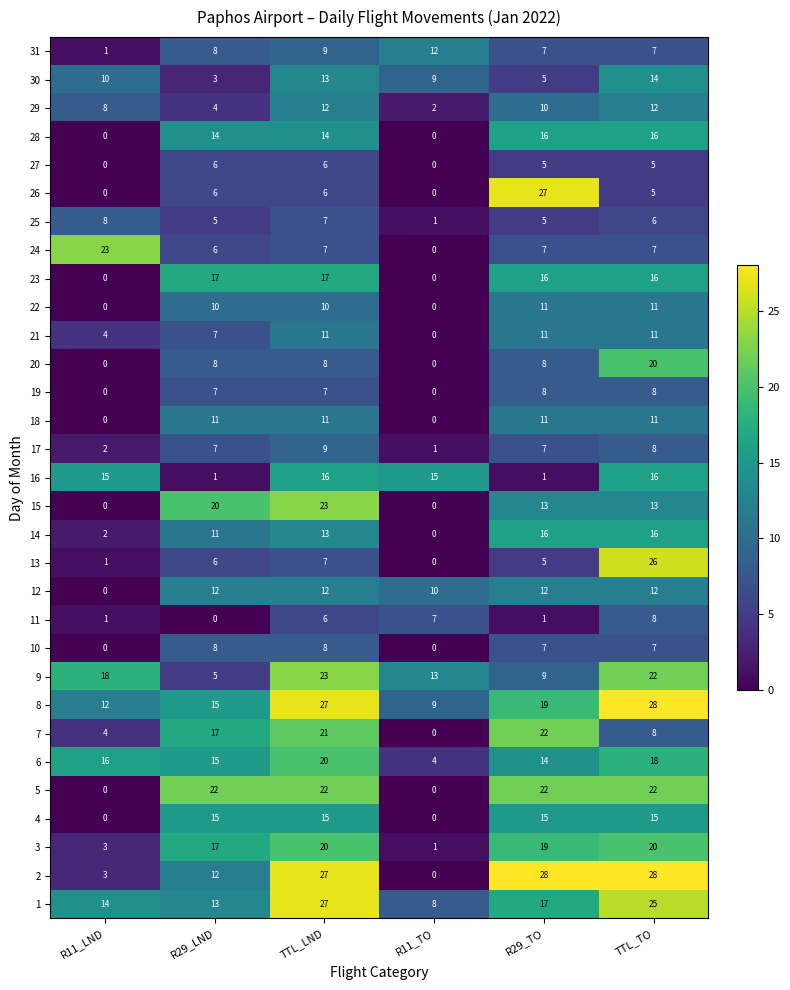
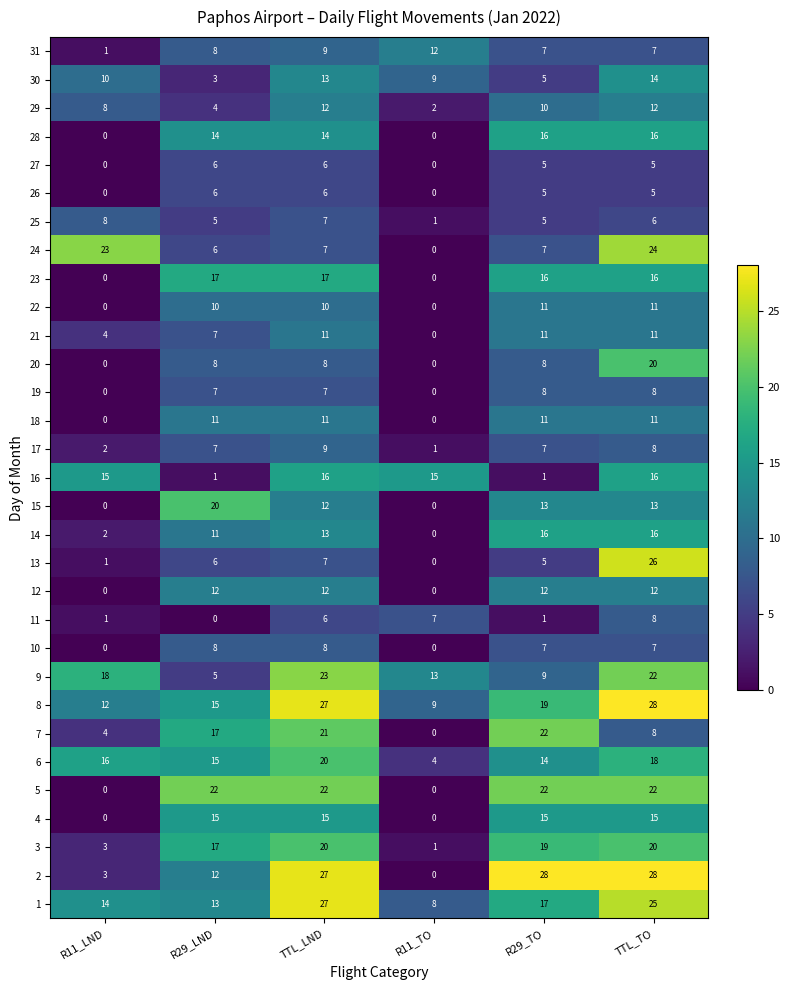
  {
    "31": {
      "R11_LND": 1,
      "R29_LND": 8,
      "TTL_LND": 9,
      "R11_TO": 12,
      "R29_TO": 7,
      "TTL_TO": 7
    },
    "30": {
      "R11_LND": 10,
      "R29_LND": 3,
      "TTL_LND": 13,
      "R11_TO": 9,
      "R29_TO": 5,
      "TTL_TO": 14
    },
    "29": {
      "R11_LND": 8,
      "R29_LND": 4,
      "TTL_LND": 12,
      "R11_TO": 2,
      "R29_TO": 10,
      "TTL_TO": 12
    },
    "28": {
      "R11_LND": 0,
      "R29_LND": 14,
      "TTL_LND": 14,
      "R11_TO": 0,
      "R29_TO": 16,
      "TTL_TO": 16
    },
    "27": {
      "R11_LND": 0,
      "R29_LND": 6,
      "TTL_LND": 6,
      "R11_TO": 0,
      "R29_TO": 5,
      "TTL_TO": 5
    },
    "26": {
      "R11_LND": 0,
      "R29_LND": 6,
      "TTL_LND": 6,
      "R11_TO": 0,
-     "R29_TO": 27,
+     "R29_TO": 5,
      "TTL_TO": 5
    },
    "25": {
      "R11_LND": 8,
      "R29_LND": 5,
      "TTL_LND": 7,
      "R11_TO": 1,
      "R29_TO": 5,
      "TTL_TO": 6
    },
    "24": {
      "R11_LND": 23,
      "R29_LND": 6,
      "TTL_LND": 7,
      "R11_TO": 0,
      "R29_TO": 7,
-     "TTL_TO": 7
+     "TTL_TO": 24
    },
    "23": {
      "R11_LND": 0,
      "R29_LND": 17,
      "TTL_LND": 17,
      "R11_TO": 0,
      "R29_TO": 16,
      "TTL_TO": 16
    },
    "22": {
      "R11_LND": 0,
      "R29_LND": 10,
      "TTL_LND": 10,
      "R11_TO": 0,
      "R29_TO": 11,
      "TTL_TO": 11
    },
    "21": {
      "R11_LND": 4,
      "R29_LND": 7,
      "TTL_LND": 11,
      "R11_TO": 0,
      "R29_TO": 11,
      "TTL_TO": 11
    },
    "20": {
      "R11_LND": 0,
      "R29_LND": 8,
      "TTL_LND": 8,
      "R11_TO": 0,
      "R29_TO": 8,
      "TTL_TO": 20
    },
    "19": {
      "R11_LND": 0,
      "R29_LND": 7,
      "TTL_LND": 7,
      "R11_TO": 0,
      "R29_TO": 8,
      "TTL_TO": 8
    },
    "18": {
      "R11_LND": 0,
      "R29_LND": 11,
      "TTL_LND": 11,
      "R11_TO": 0,
      "R29_TO": 11,
      "TTL_TO": 11
    },
    "17": {
      "R11_LND": 2,
      "R29_LND": 7,
      "TTL_LND": 9,
      "R11_TO": 1,
      "R29_TO": 7,
      "TTL_TO": 8
    },
    "16": {
      "R11_LND": 15,
      "R29_LND": 1,
      "TTL_LND": 16,
      "R11_TO": 15,
      "R29_TO": 1,
      "TTL_TO": 16
    },
    "15": {
      "R11_LND": 0,
      "R29_LND": 20,
-     "TTL_LND": 23,
+     "TTL_LND": 12,
      "R11_TO": 0,
      "R29_TO": 13,
      "TTL_TO": 13
    },
    "14": {
      "R11_LND": 2,
      "R29_LND": 11,
      "TTL_LND": 13,
      "R11_TO": 0,
      "R29_TO": 16,
      "TTL_TO": 16
    },
    "13": {
      "R11_LND": 1,
      "R29_LND": 6,
      "TTL_LND": 7,
      "R11_TO": 0,
      "R29_TO": 5,
      "TTL_TO": 26
    },
    "12": {
      "R11_LND": 0,
      "R29_LND": 12,
      "TTL_LND": 12,
-     "R11_TO": 10,
+     "R11_TO": 0,
      "R29_TO": 12,
      "TTL_TO": 12
    },
    "11": {
      "R11_LND": 1,
      "R29_LND": 0,
      "TTL_LND": 6,
      "R11_TO": 7,
      "R29_TO": 1,
      "TTL_TO": 8
    },
    "10": {
      "R11_LND": 0,
      "R29_LND": 8,
      "TTL_LND": 8,
      "R11_TO": 0,
      "R29_TO": 7,
      "TTL_TO": 7
    },
    "9": {
      "R11_LND": 18,
      "R29_LND": 5,
      "TTL_LND": 23,
      "R11_TO": 13,
      "R29_TO": 9,
      "TTL_TO": 22
    },
    "8": {
      "R11_LND": 12,
      "R29_LND": 15,
      "TTL_LND": 27,
      "R11_TO": 9,
      "R29_TO": 19,
      "TTL_TO": 28
    },
    "7": {
      "R11_LND": 4,
      "R29_LND": 17,
      "TTL_LND": 21,
      "R11_TO": 0,
      "R29_TO": 22,
      "TTL_TO": 8
    },
    "6": {
      "R11_LND": 16,
      "R29_LND": 15,
      "TTL_LND": 20,
      "R11_TO": 4,
      "R29_TO": 14,
      "TTL_TO": 18
    },
    "5": {
      "R11_LND": 0,
      "R29_LND": 22,
      "TTL_LND": 22,
      "R11_TO": 0,
      "R29_TO": 22,
      "TTL_TO": 22
    },
    "4": {
      "R11_LND": 0,
      "R29_LND": 15,
      "TTL_LND": 15,
      "R11_TO": 0,
      "R29_TO": 15,
      "TTL_TO": 15
    },
    "3": {
      "R11_LND": 3,
      "R29_LND": 17,
      "TTL_LND": 20,
      "R11_TO": 1,
      "R29_TO": 19,
      "TTL_TO": 20
    },
    "2": {
      "R11_LND": 3,
      "R29_LND": 12,
      "TTL_LND": 27,
      "R11_TO": 0,
      "R29_TO": 28,
      "TTL_TO": 28
    },
    "1": {
      "R11_LND": 14,
      "R29_LND": 13,
      "TTL_LND": 27,
      "R11_TO": 8,
      "R29_TO": 17,
      "TTL_TO": 25
    }
  }
